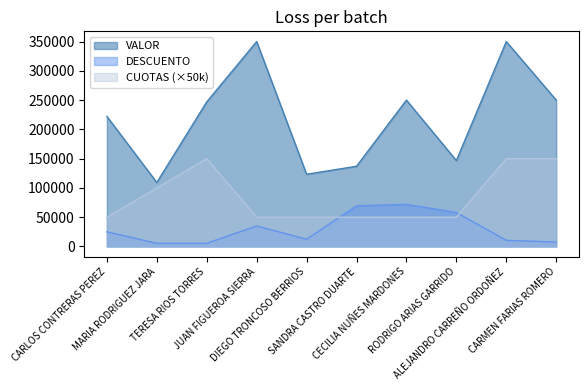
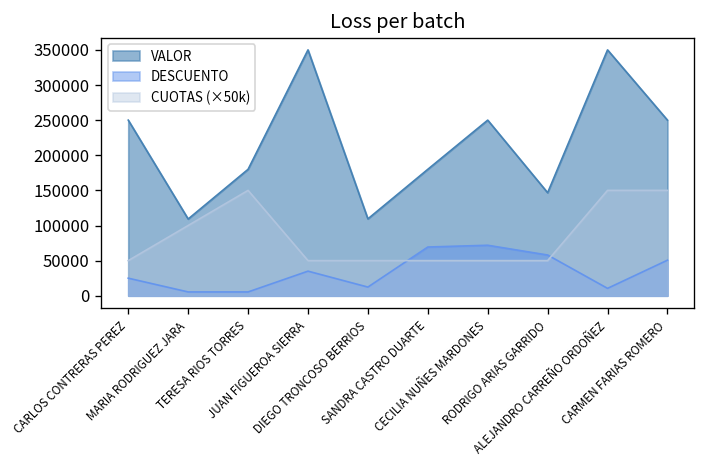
  {
    "VALOR": {
-     "CARLOS CONTRERAS PEREZ": 220000,
+     "CARLOS CONTRERAS PEREZ": 250000,
      "MARIA RODRIGUEZ JARA": 110000,
-     "TERESA RIOS TORRES": 250000,
+     "TERESA RIOS TORRES": 180000,
      "JUAN FIGUEROA SIERRA": 350000,
-     "DIEGO TRONCOSO BERRIOS": 120000,
-     "SANDRA CASTRO DUARTE": 140000,
+     "DIEGO TRONCOSO BERRIOS": 110000,
+     "SANDRA CASTRO DUARTE": 180000,
      "CECILIA NUÑES MARDONES": 250000,
      "RODRIGO ARIAS GARRIDO": 150000,
      "ALEJANDRO CARREÑO ORDOÑEZ": 350000,
      "CARMEN FARIAS ROMERO": 250000
    },
    "DESCUENTO": {
      "CARLOS CONTRERAS PEREZ": 30000,
      "MARIA RODRIGUEZ JARA": 10000,
      "TERESA RIOS TORRES": 10000,
      "JUAN FIGUEROA SIERRA": 40000,
      "DIEGO TRONCOSO BERRIOS": 10000,
      "SANDRA CASTRO DUARTE": 70000,
      "CECILIA NUÑES MARDONES": 70000,
      "RODRIGO ARIAS GARRIDO": 60000,
      "ALEJANDRO CARREÑO ORDOÑEZ": 10000,
-     "CARMEN FARIAS ROMERO": 10000
+     "CARMEN FARIAS ROMERO": 50000
    },
    "CUOTAS (×50k)": {
      "CARLOS CONTRERAS PEREZ": 50000,
      "MARIA RODRIGUEZ JARA": 100000,
      "TERESA RIOS TORRES": 150000,
      "JUAN FIGUEROA SIERRA": 50000,
      "DIEGO TRONCOSO BERRIOS": 50000,
      "SANDRA CASTRO DUARTE": 50000,
      "CECILIA NUÑES MARDONES": 50000,
      "RODRIGO ARIAS GARRIDO": 50000,
      "ALEJANDRO CARREÑO ORDOÑEZ": 150000,
      "CARMEN FARIAS ROMERO": 150000
    }
  }
